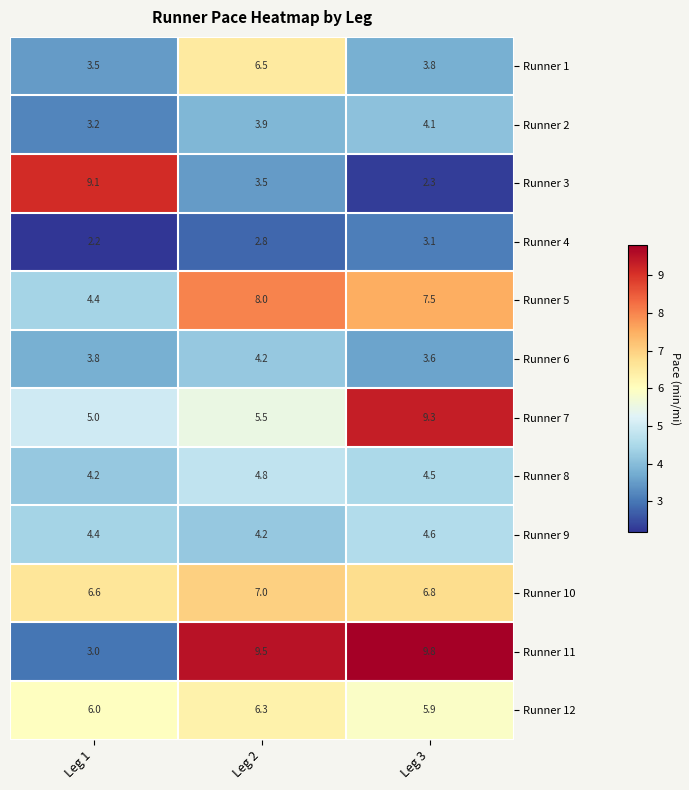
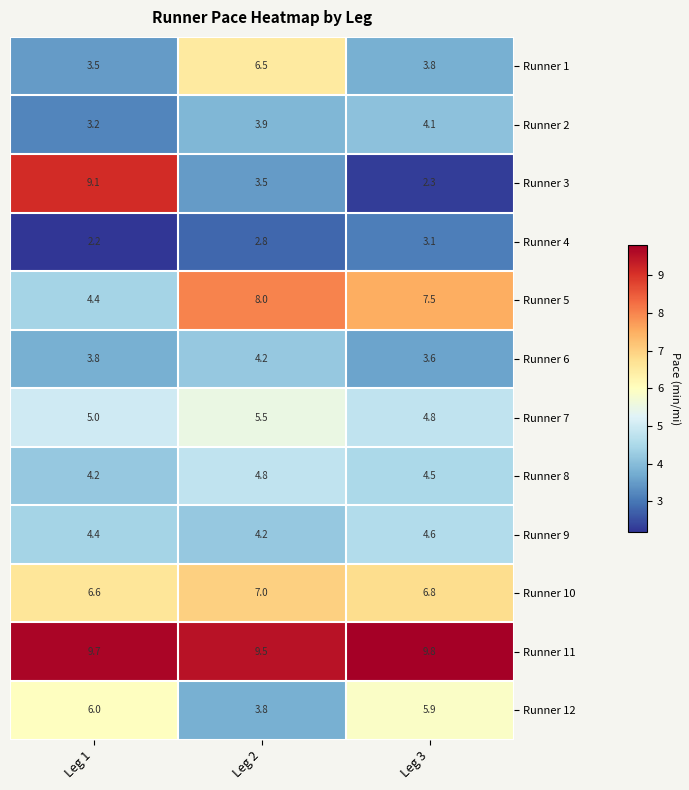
  {
    "Runner 1": {
      "Leg 1": 3.5,
      "Leg 2": 6.5,
      "Leg 3": 3.8
    },
    "Runner 2": {
      "Leg 1": 3.2,
      "Leg 2": 3.9,
      "Leg 3": 4.1
    },
    "Runner 3": {
      "Leg 1": 9.1,
      "Leg 2": 3.5,
      "Leg 3": 2.3
    },
    "Runner 4": {
      "Leg 1": 2.2,
      "Leg 2": 2.8,
      "Leg 3": 3.1
    },
    "Runner 5": {
      "Leg 1": 4.4,
      "Leg 2": 8.0,
      "Leg 3": 7.5
    },
    "Runner 6": {
      "Leg 1": 3.8,
      "Leg 2": 4.2,
      "Leg 3": 3.6
    },
    "Runner 7": {
      "Leg 1": 5.0,
      "Leg 2": 5.5,
-     "Leg 3": 9.3
+     "Leg 3": 4.8
    },
    "Runner 8": {
      "Leg 1": 4.2,
      "Leg 2": 4.8,
      "Leg 3": 4.5
    },
    "Runner 9": {
      "Leg 1": 4.4,
      "Leg 2": 4.2,
      "Leg 3": 4.6
    },
    "Runner 10": {
      "Leg 1": 6.6,
      "Leg 2": 7.0,
      "Leg 3": 6.8
    },
    "Runner 11": {
-     "Leg 1": 3.0,
+     "Leg 1": 9.7,
      "Leg 2": 9.5,
      "Leg 3": 9.8
    },
    "Runner 12": {
      "Leg 1": 6.0,
-     "Leg 2": 6.3,
+     "Leg 2": 3.8,
      "Leg 3": 5.9
    }
  }
